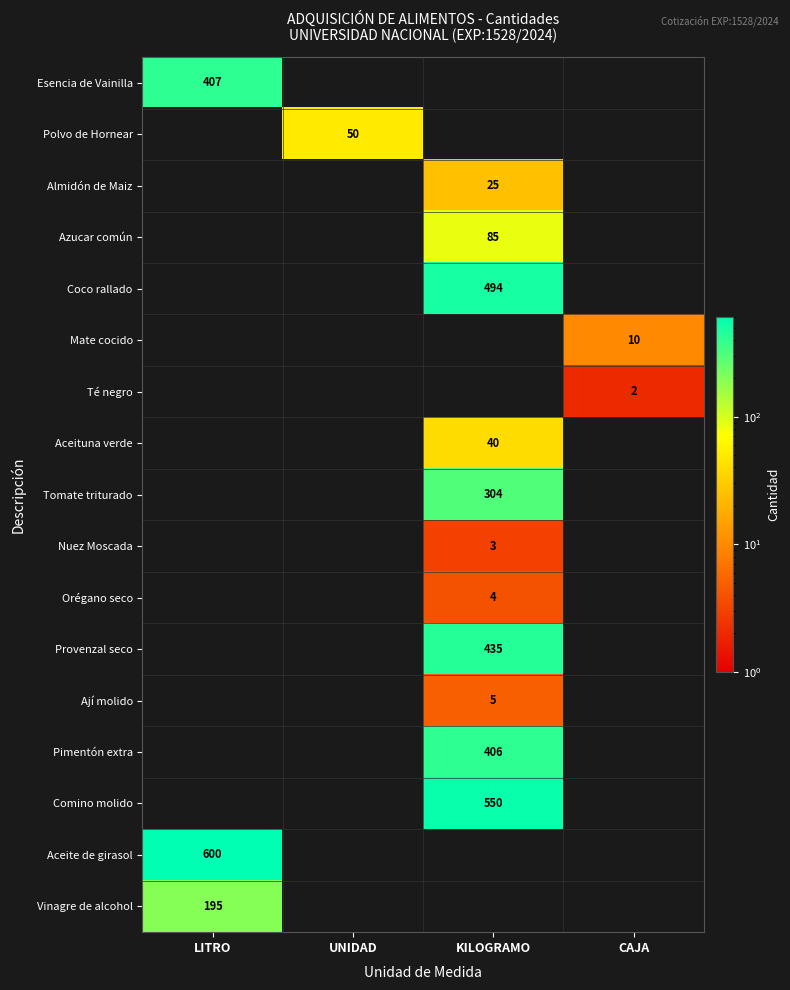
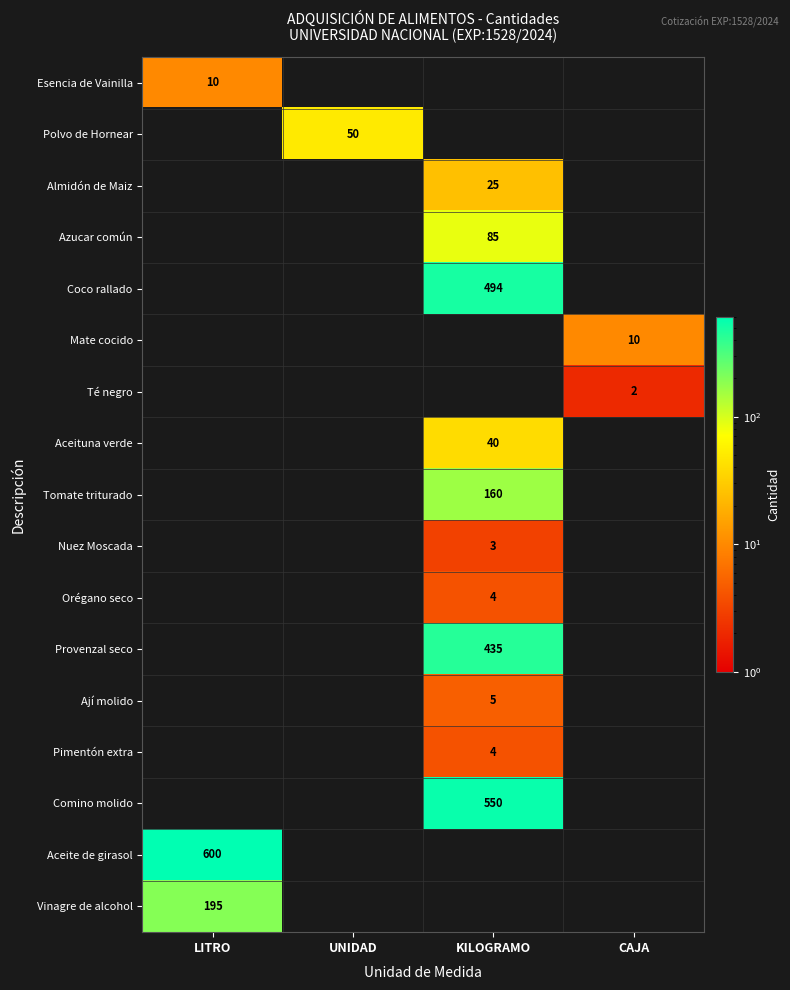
  {
    "Esencia de Vainilla": {
-     "LITRO": 407
+     "LITRO": 10
    },
    "Polvo de Hornear": {
      "UNIDAD": 50
    },
    "Almidón de Maiz": {
      "KILOGRAMO": 25
    },
    "Azucar común": {
      "KILOGRAMO": 85
    },
    "Coco rallado": {
      "KILOGRAMO": 494
    },
    "Mate cocido": {
      "CAJA": 10
    },
    "Té negro": {
      "CAJA": 2
    },
    "Aceituna verde": {
      "KILOGRAMO": 40
    },
    "Tomate triturado": {
-     "KILOGRAMO": 304
+     "KILOGRAMO": 160
    },
    "Nuez Moscada": {
      "KILOGRAMO": 3
    },
    "Orégano seco": {
      "KILOGRAMO": 4
    },
    "Provenzal seco": {
      "KILOGRAMO": 435
    },
    "Ají molido": {
      "KILOGRAMO": 5
    },
    "Pimentón extra": {
-     "KILOGRAMO": 406
+     "KILOGRAMO": 4
    },
    "Comino molido": {
      "KILOGRAMO": 550
    },
    "Aceite de girasol": {
      "LITRO": 600
    },
    "Vinagre de alcohol": {
      "LITRO": 195
    }
  }
